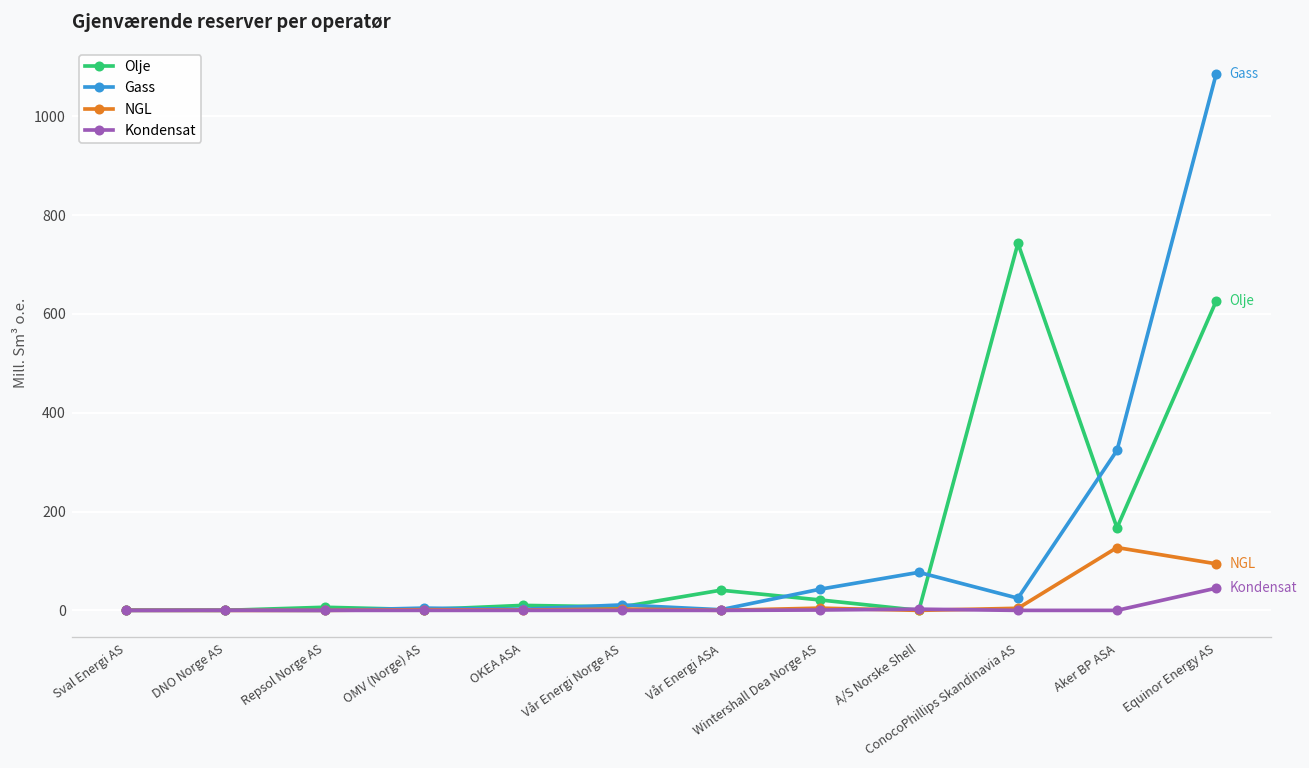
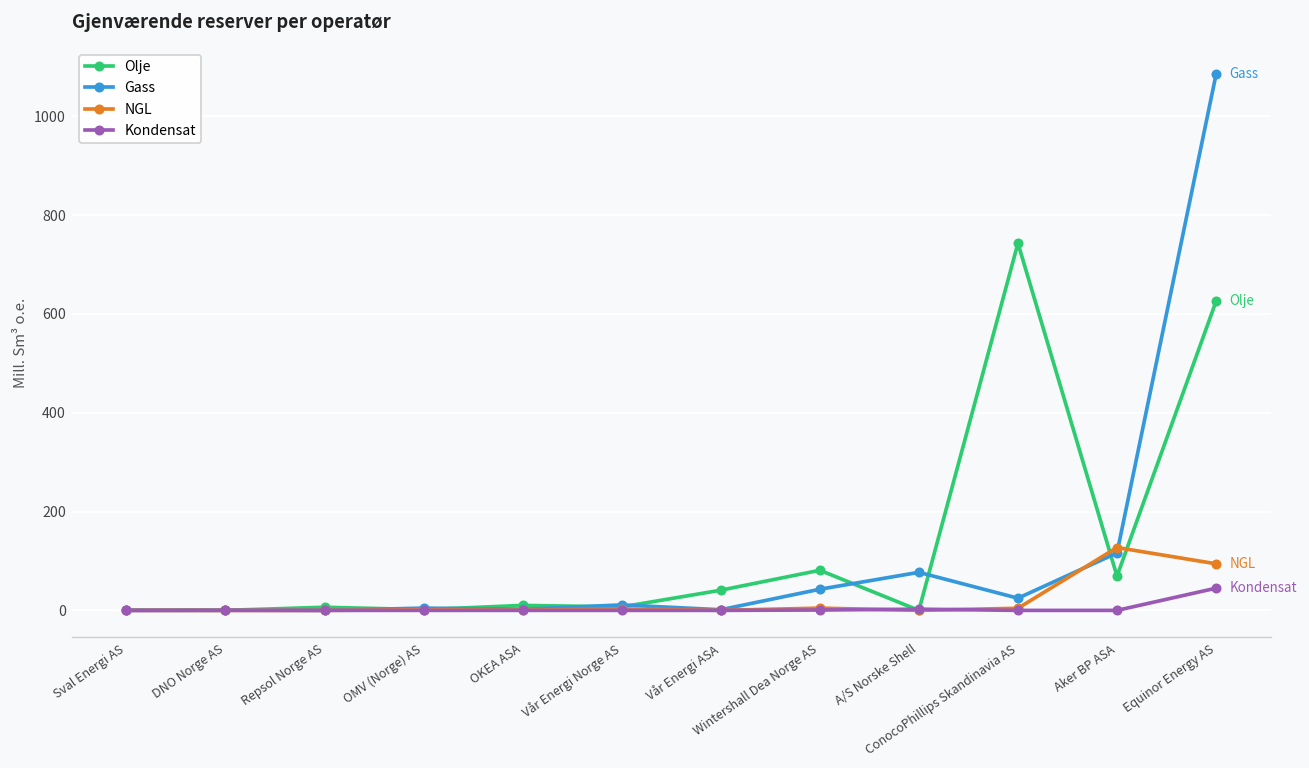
  {
    "Olje": {
      "OKEA ASA": 10,
      "Vår Energi ASA": 40,
-     "Wintershall Dea Norge AS": 20,
+     "Wintershall Dea Norge AS": 80,
      "ConocoPhillips Skandinavia AS": 740,
-     "Aker BP ASA": 170,
+     "Aker BP ASA": 70,
      "Equinor Energy AS": 630
    },
    "Gass": {
      "Wintershall Dea Norge AS": 40,
      "A/S Norske Shell": 80,
      "ConocoPhillips Skandinavia AS": 20,
-     "Aker BP ASA": 320,
+     "Aker BP ASA": 120,
      "Equinor Energy AS": 1080
    },
    "NGL": {
      "Aker BP ASA": 130,
      "Equinor Energy AS": 90
    },
    "Kondensat": {
      "Aker BP ASA": 0,
      "Equinor Energy AS": 40
    }
  }
